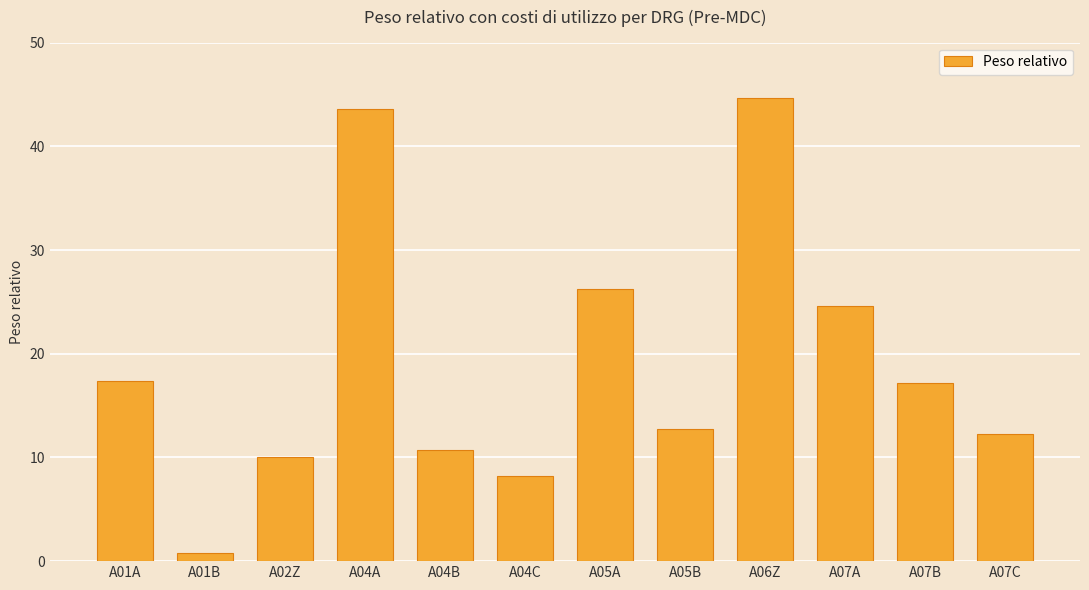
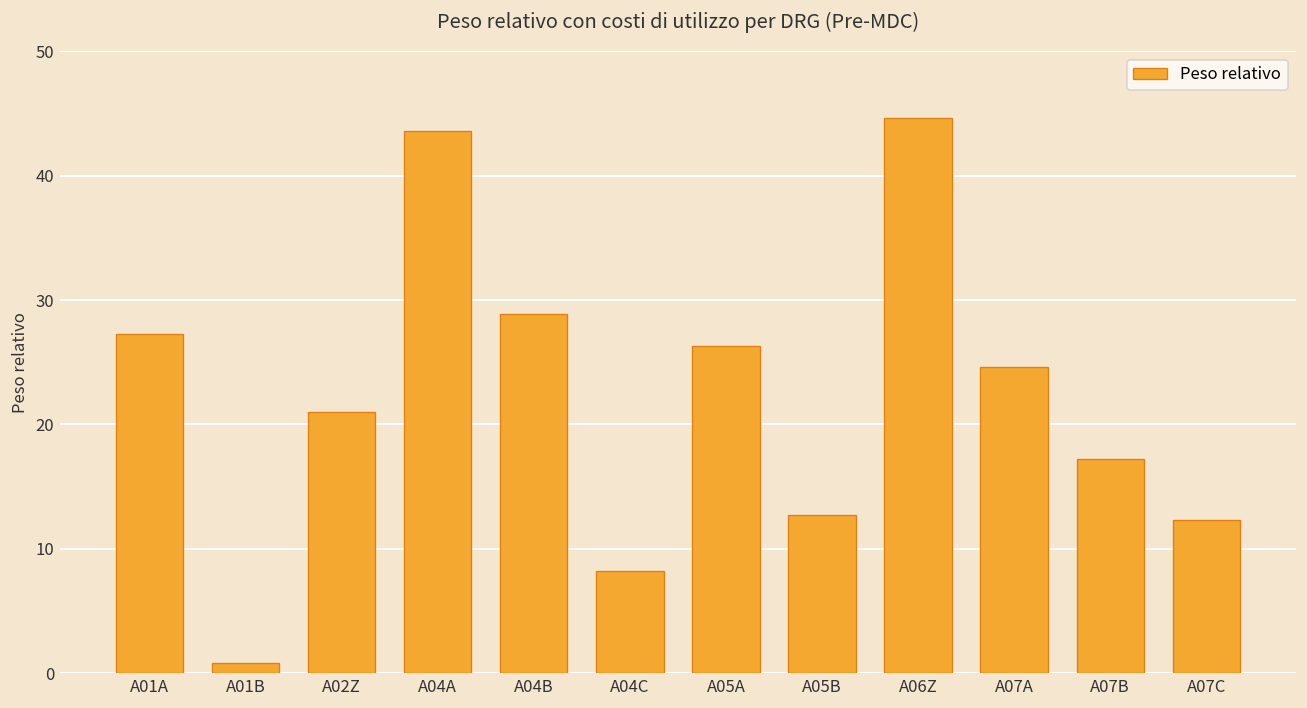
  {
-   "A01A": 17.4,
+   "A01A": 27.3,
    "A01B": 0.8,
-   "A02Z": 10.1,
+   "A02Z": 21.0,
    "A04A": 43.6,
-   "A04B": 10.7,
+   "A04B": 28.8,
    "A04C": 8.2,
    "A05A": 26.3,
    "A05B": 12.7,
    "A06Z": 44.6,
    "A07A": 24.6,
    "A07B": 17.2,
    "A07C": 12.3
  }
